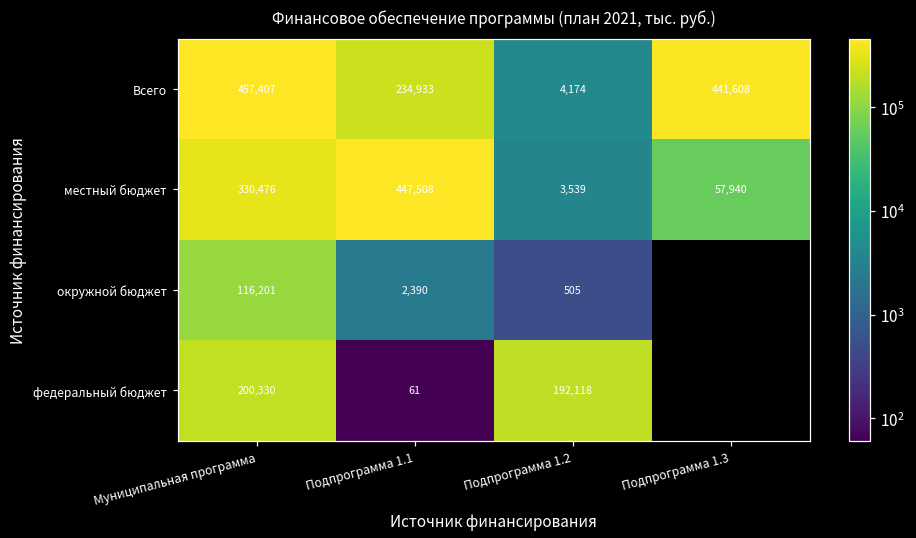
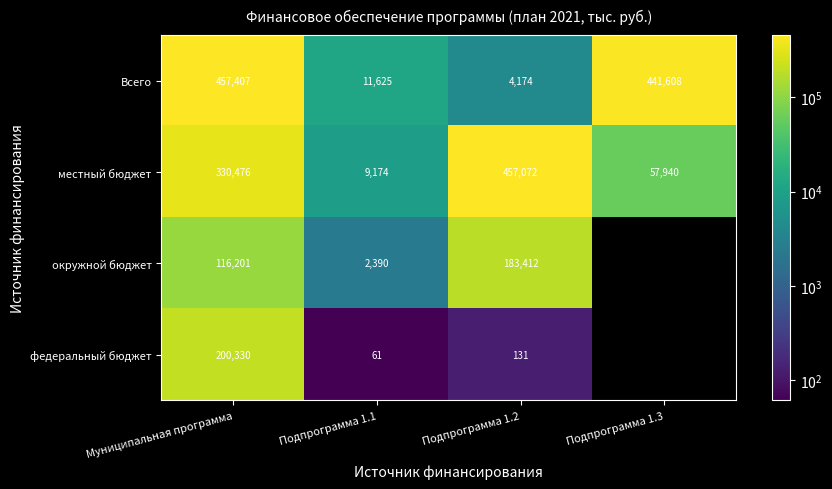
  {
    "Всего": {
      "Муниципальная программа": "457,407",
-     "Подпрограмма 1.1": "234,933",
+     "Подпрограмма 1.1": "11,625",
      "Подпрограмма 1.2": "4,174",
      "Подпрограмма 1.3": "441,608"
    },
    "местный бюджет": {
      "Муниципальная программа": "330,476",
-     "Подпрограмма 1.1": "447,508",
-     "Подпрограмма 1.2": "3,539",
+     "Подпрограмма 1.1": "9,174",
+     "Подпрограмма 1.2": "457,072",
      "Подпрограмма 1.3": "57,940"
    },
    "окружной бюджет": {
      "Муниципальная программа": "116,201",
      "Подпрограмма 1.1": "2,390",
-     "Подпрограмма 1.2": "505"
+     "Подпрограмма 1.2": "183,412"
    },
    "федеральный бюджет": {
      "Муниципальная программа": "200,330",
      "Подпрограмма 1.1": "61",
-     "Подпрограмма 1.2": "192,118"
+     "Подпрограмма 1.2": "131"
    }
  }
